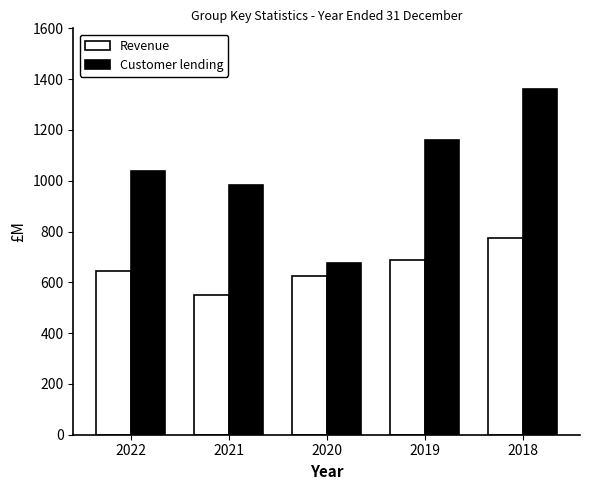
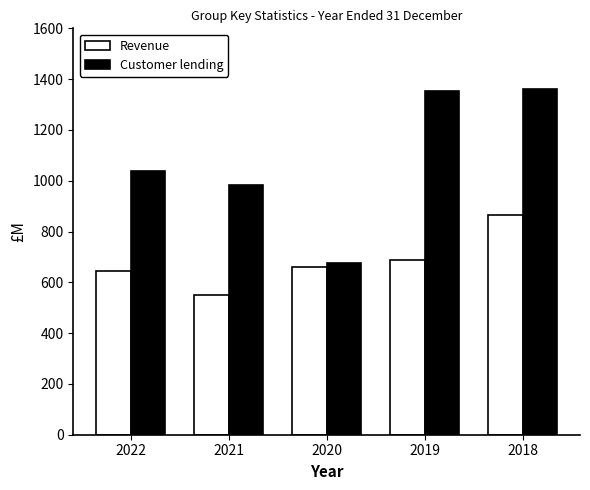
  {
    "Revenue": {
      "2022": 650,
      "2021": 550,
-     "2020": 620,
+     "2020": 660,
      "2019": 690,
-     "2018": 770
+     "2018": 870
    },
    "Customer lending": {
      "2022": 1040,
      "2021": 980,
      "2020": 670,
-     "2019": 1160,
+     "2019": 1350,
      "2018": 1360
    }
  }
